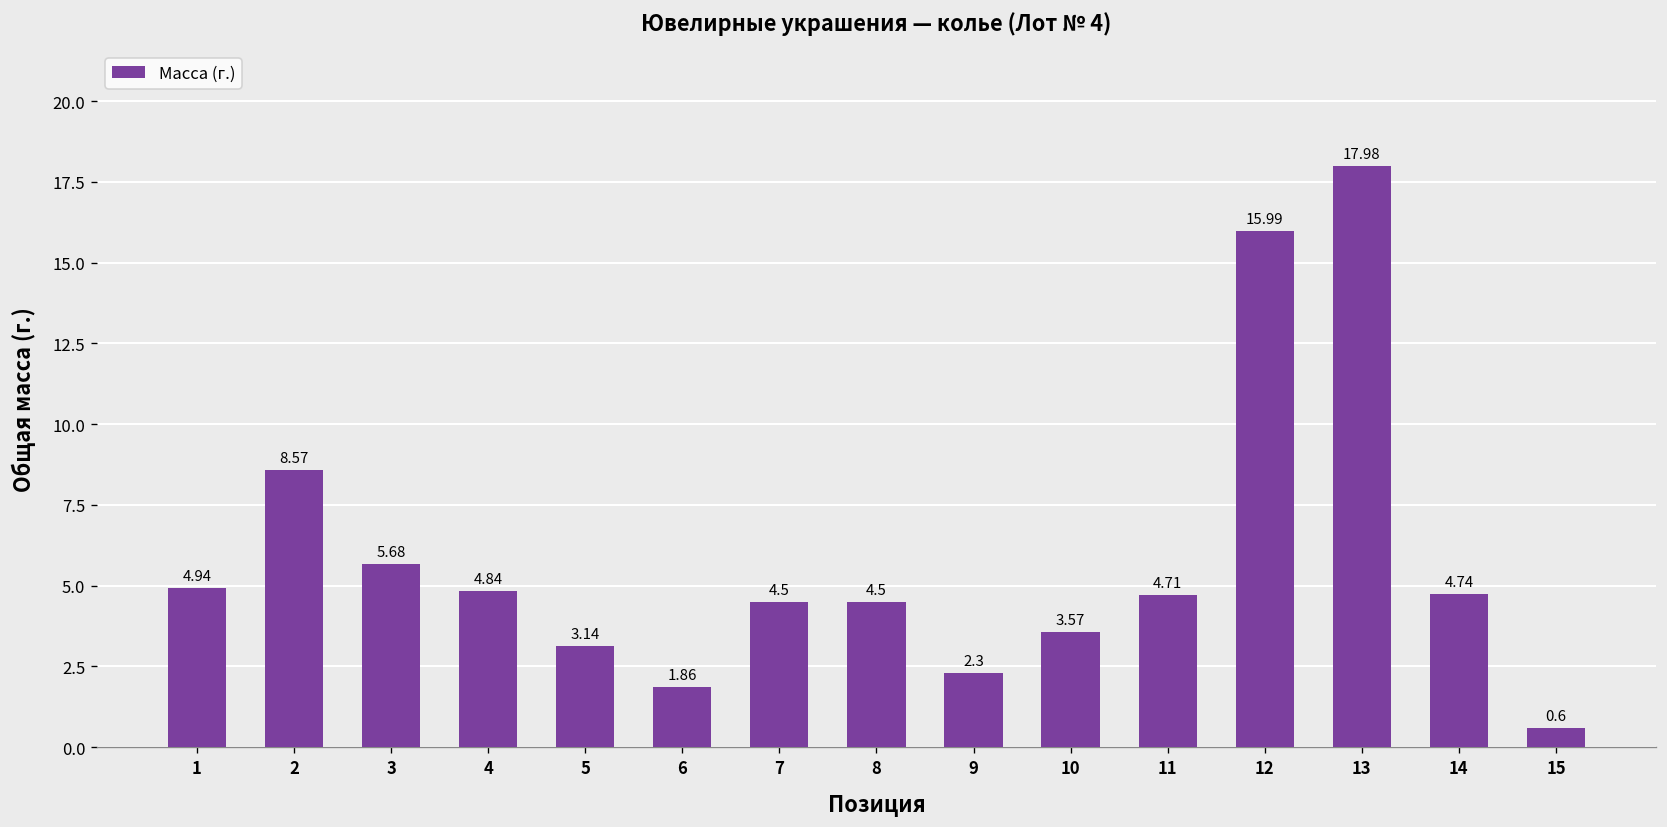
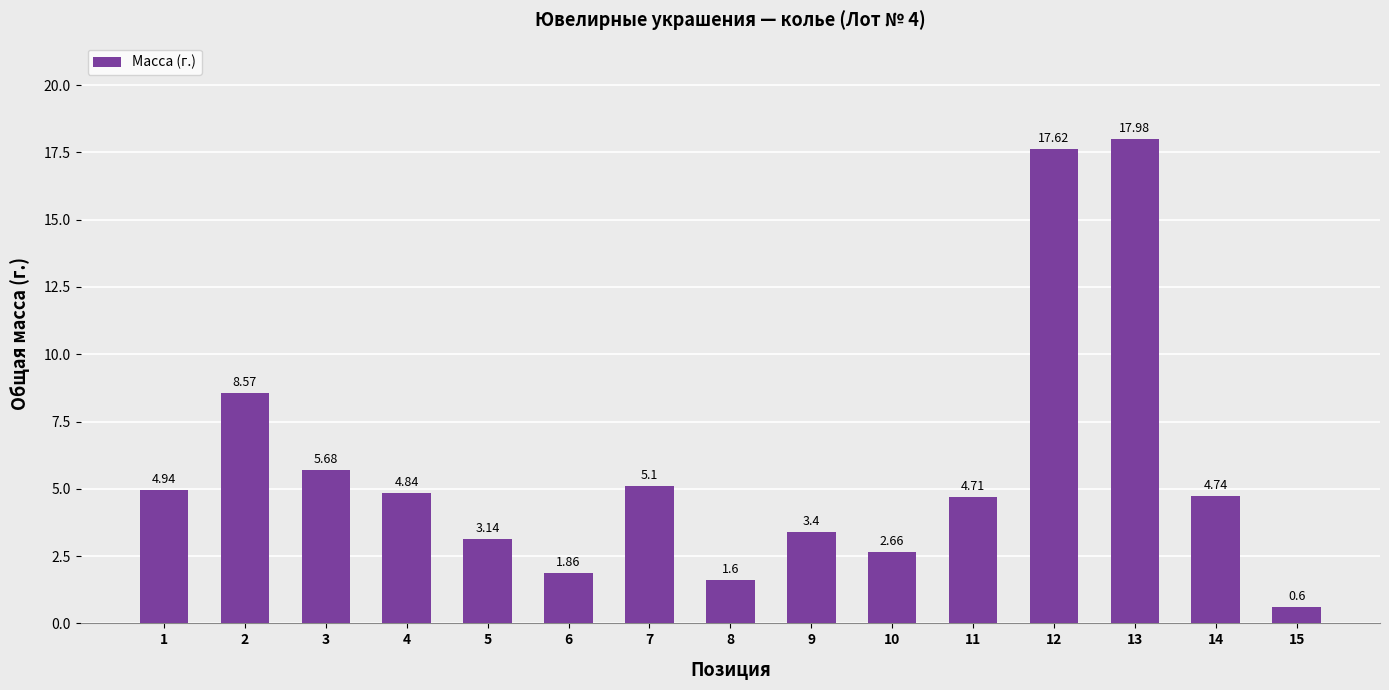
  {
    "1": 4.94,
    "2": 8.57,
    "3": 5.68,
    "4": 4.84,
    "5": 3.14,
    "6": 1.86,
-   "7": 4.5,
-   "8": 4.5,
-   "9": 2.3,
-   "10": 3.57,
+   "7": 5.1,
+   "8": 1.6,
+   "9": 3.4,
+   "10": 2.66,
    "11": 4.71,
-   "12": 15.99,
+   "12": 17.62,
    "13": 17.98,
    "14": 4.74,
    "15": 0.6
  }
